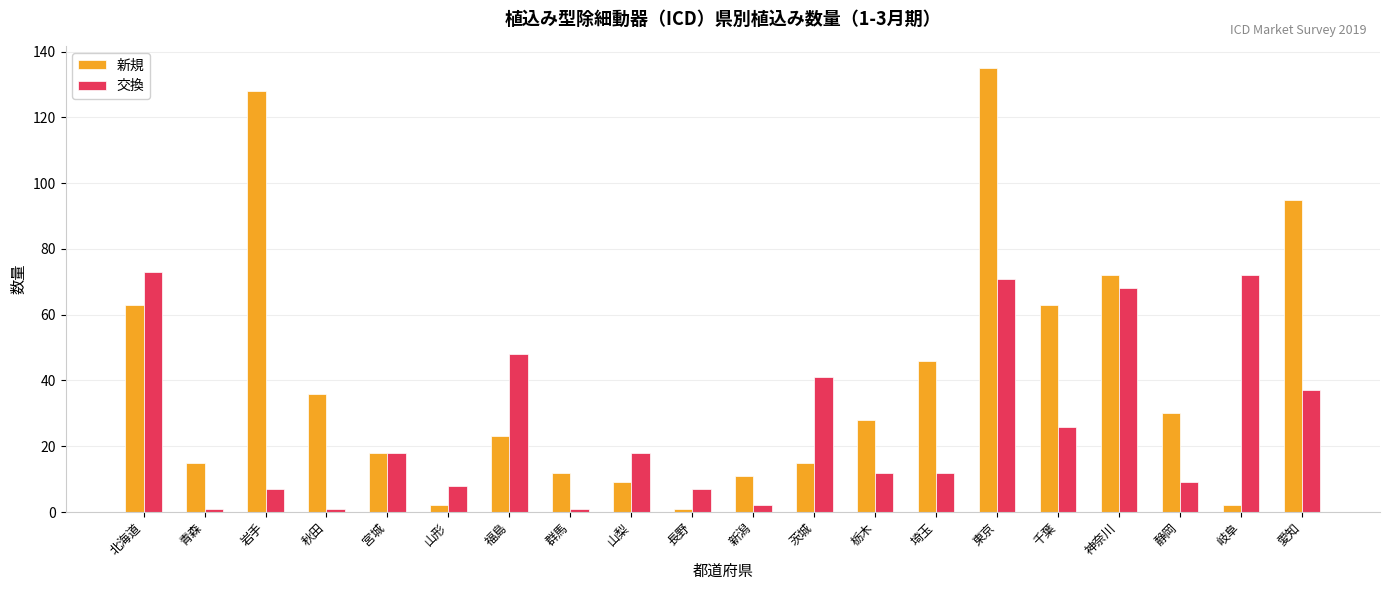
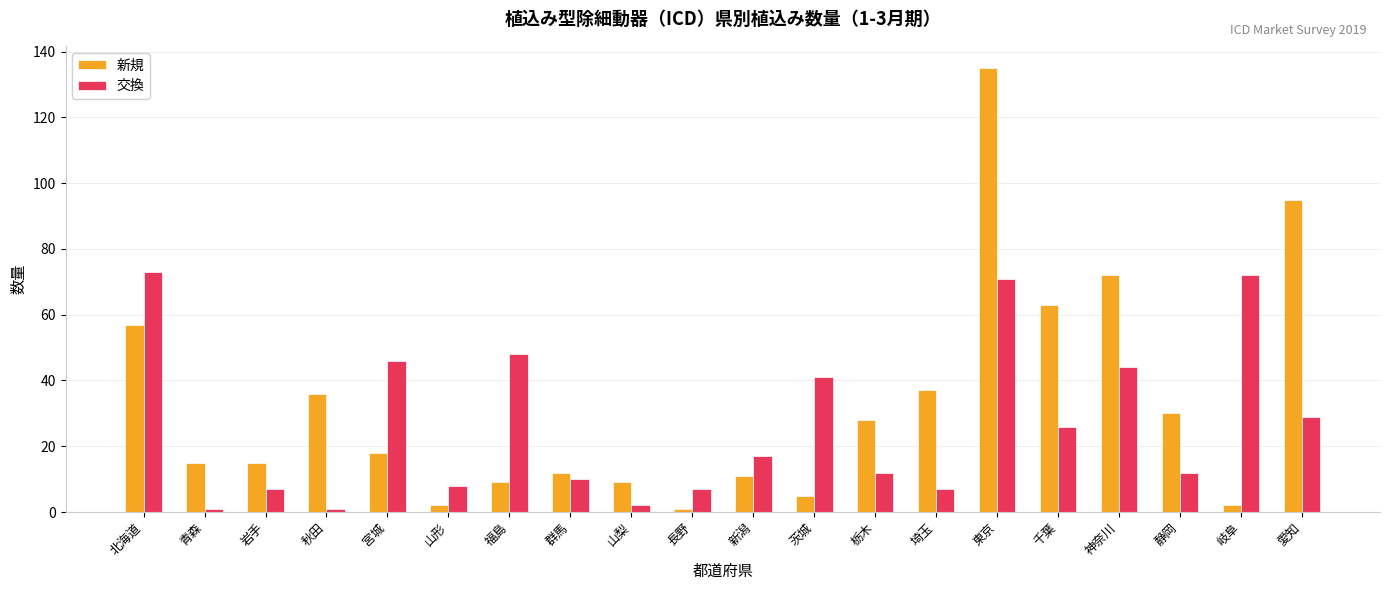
  {
    "新規": {
-     "北海道": 63,
+     "北海道": 57,
      "青森": 15,
-     "岩手": 128,
+     "岩手": 15,
      "秋田": 36,
      "宮城": 18,
      "山形": 2,
-     "福島": 23,
+     "福島": 9,
      "群馬": 12,
      "山梨": 9,
      "長野": 1,
      "新潟": 11,
-     "茨城": 15,
+     "茨城": 5,
      "栃木": 28,
-     "埼玉": 46,
+     "埼玉": 37,
      "東京": 135,
      "千葉": 63,
      "神奈川": 72,
      "静岡": 30,
      "岐阜": 2,
      "愛知": 95
    },
    "交換": {
      "北海道": 73,
      "青森": 1,
      "岩手": 7,
      "秋田": 1,
-     "宮城": 18,
+     "宮城": 46,
      "山形": 8,
      "福島": 48,
-     "群馬": 1,
-     "山梨": 18,
+     "群馬": 10,
+     "山梨": 2,
      "長野": 7,
-     "新潟": 2,
+     "新潟": 17,
      "茨城": 41,
      "栃木": 12,
-     "埼玉": 12,
+     "埼玉": 7,
      "東京": 71,
      "千葉": 26,
-     "神奈川": 68,
-     "静岡": 9,
+     "神奈川": 44,
+     "静岡": 12,
      "岐阜": 72,
-     "愛知": 37
+     "愛知": 29
    }
  }
